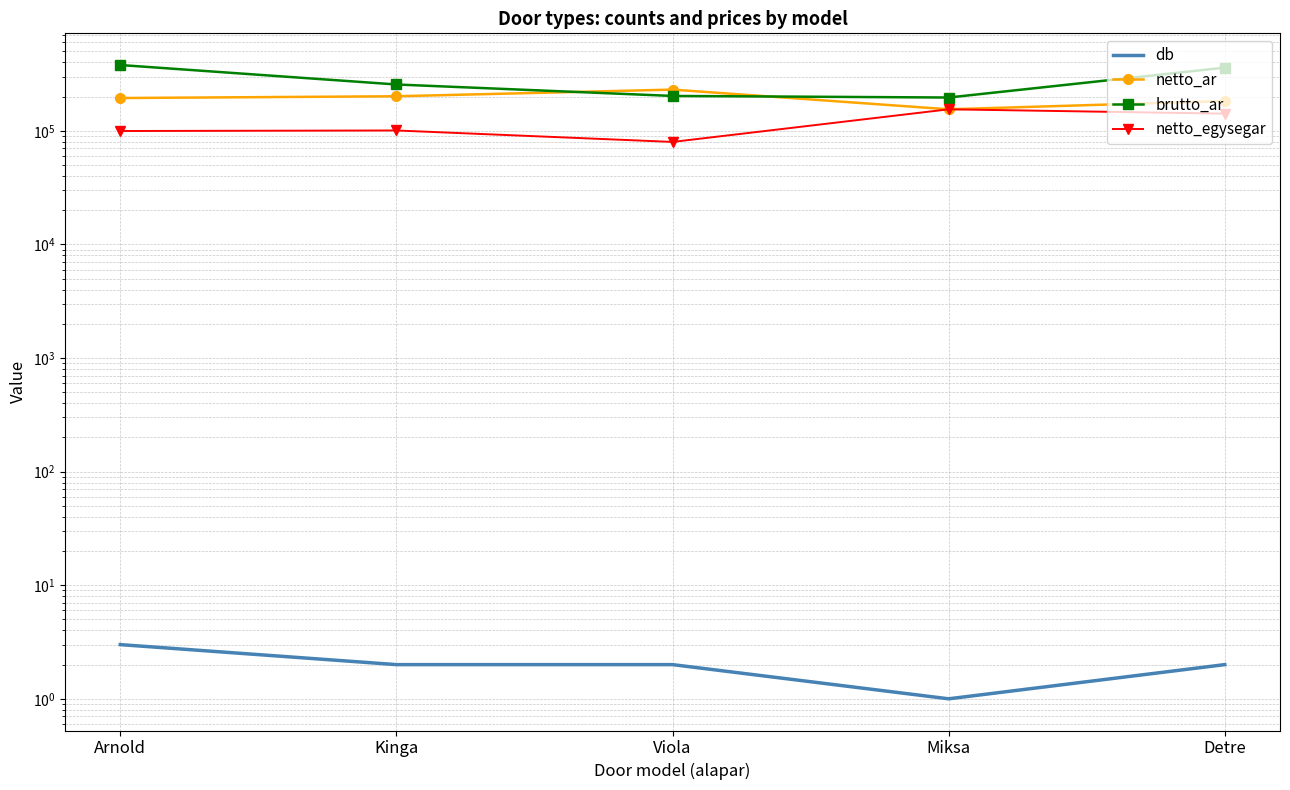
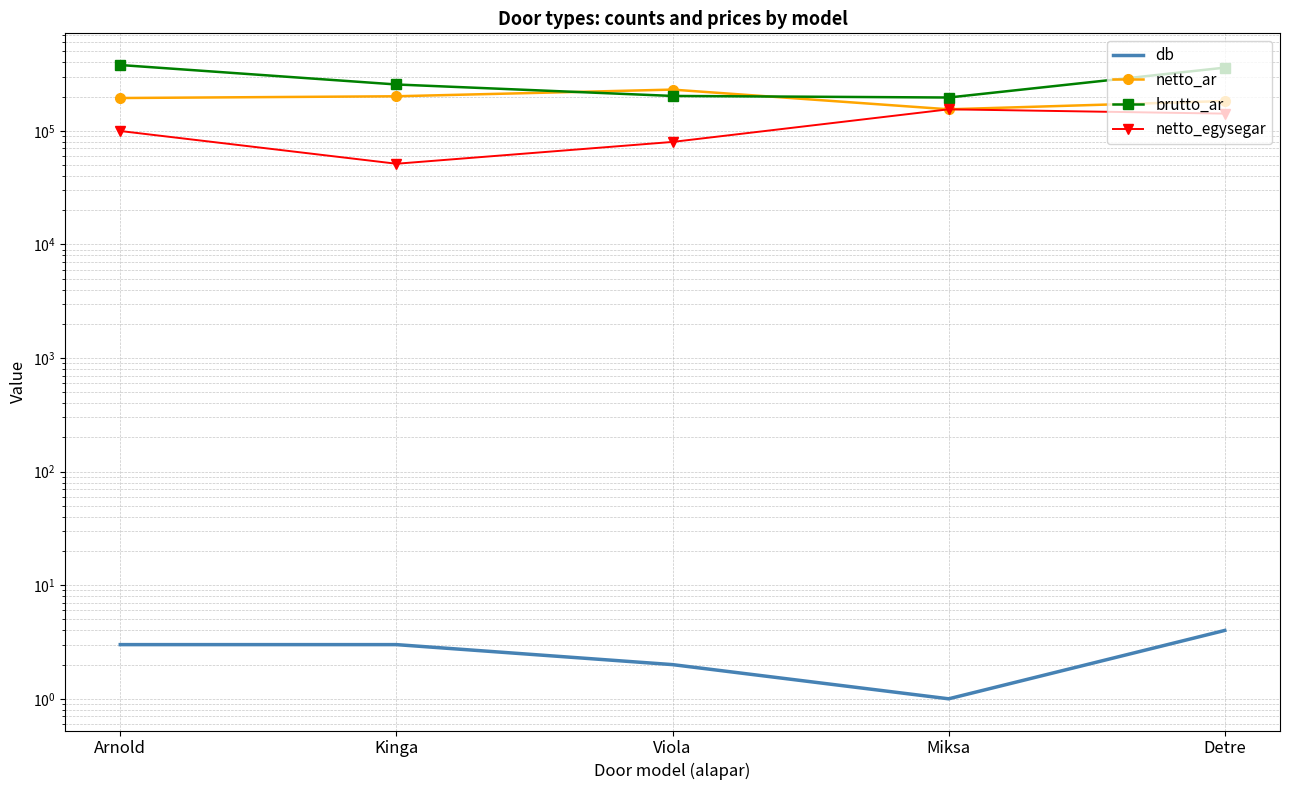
  {
    "db": {
      "Arnold": 3,
-     "Kinga": 2,
+     "Kinga": 3,
      "Viola": 2,
      "Miksa": 1,
-     "Detre": 2
+     "Detre": 4
    },
    "netto_ar": {
      "Arnold": 190000,
      "Kinga": 200000,
      "Viola": 230000
    },
    "brutto_ar": {
      "Arnold": 380000,
      "Kinga": 260000,
      "Viola": 200000,
      "Miksa": 200000
    },
    "netto_egysegar": {
      "Arnold": 100000,
-     "Kinga": 100000,
+     "Kinga": 50000,
      "Viola": 80000
    }
  }
